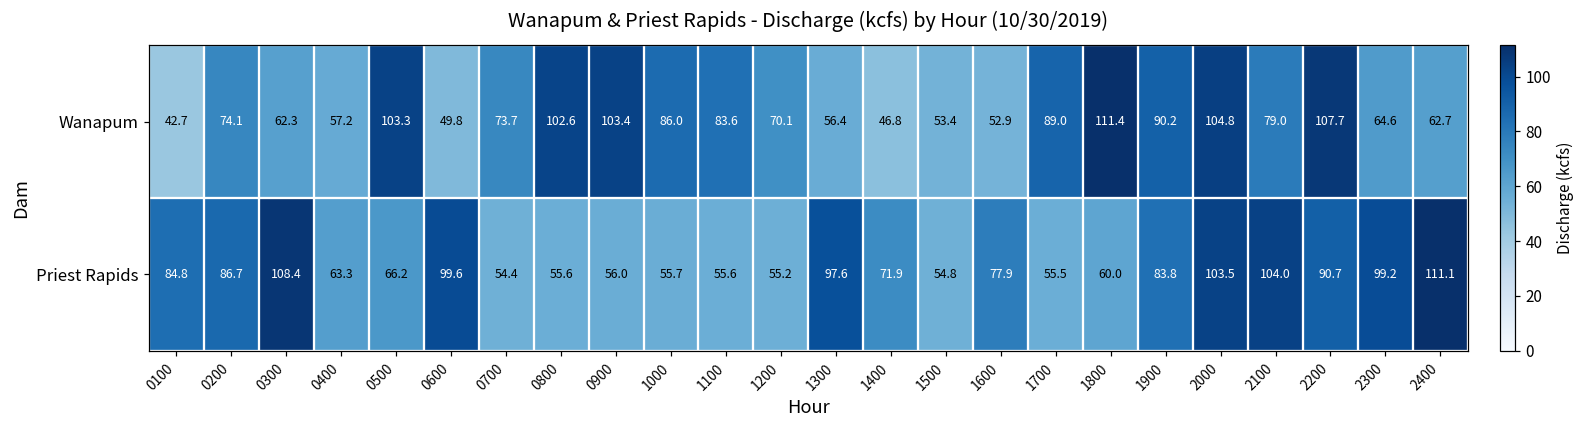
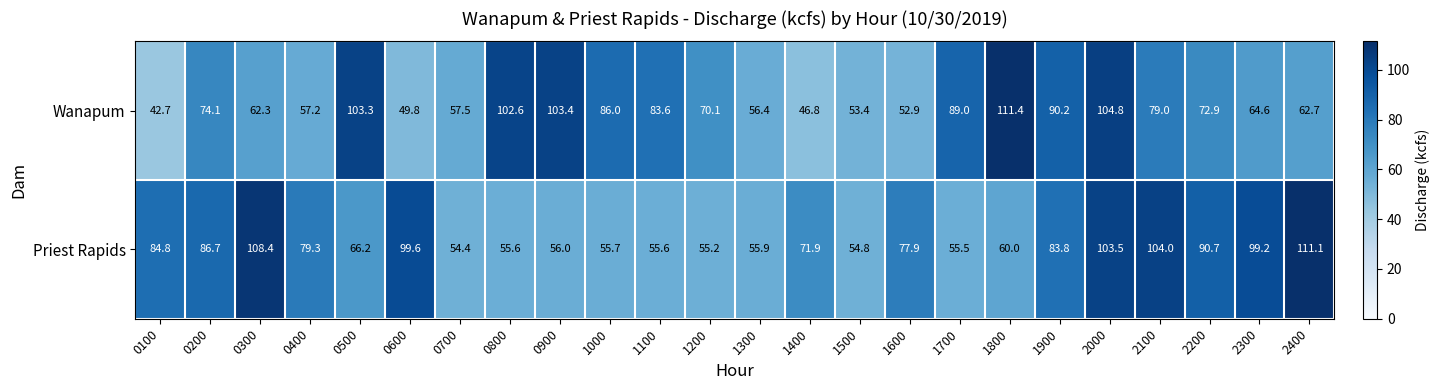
  {
    "Wanapum": {
      "0100": 42.7,
      "0200": 74.1,
      "0300": 62.3,
      "0400": 57.2,
      "0500": 103.3,
      "0600": 49.8,
-     "0700": 73.7,
+     "0700": 57.5,
      "0800": 102.6,
      "0900": 103.4,
      "1000": 86.0,
      "1100": 83.6,
      "1200": 70.1,
      "1300": 56.4,
      "1400": 46.8,
      "1500": 53.4,
      "1600": 52.9,
      "1700": 89.0,
      "1800": 111.4,
      "1900": 90.2,
      "2000": 104.8,
      "2100": 79.0,
-     "2200": 107.7,
+     "2200": 72.9,
      "2300": 64.6,
      "2400": 62.7
    },
    "Priest Rapids": {
      "0100": 84.8,
      "0200": 86.7,
      "0300": 108.4,
-     "0400": 63.3,
+     "0400": 79.3,
      "0500": 66.2,
      "0600": 99.6,
      "0700": 54.4,
      "0800": 55.6,
      "0900": 56.0,
      "1000": 55.7,
      "1100": 55.6,
      "1200": 55.2,
-     "1300": 97.6,
+     "1300": 55.9,
      "1400": 71.9,
      "1500": 54.8,
      "1600": 77.9,
      "1700": 55.5,
      "1800": 60.0,
      "1900": 83.8,
      "2000": 103.5,
      "2100": 104.0,
      "2200": 90.7,
      "2300": 99.2,
      "2400": 111.1
    }
  }
